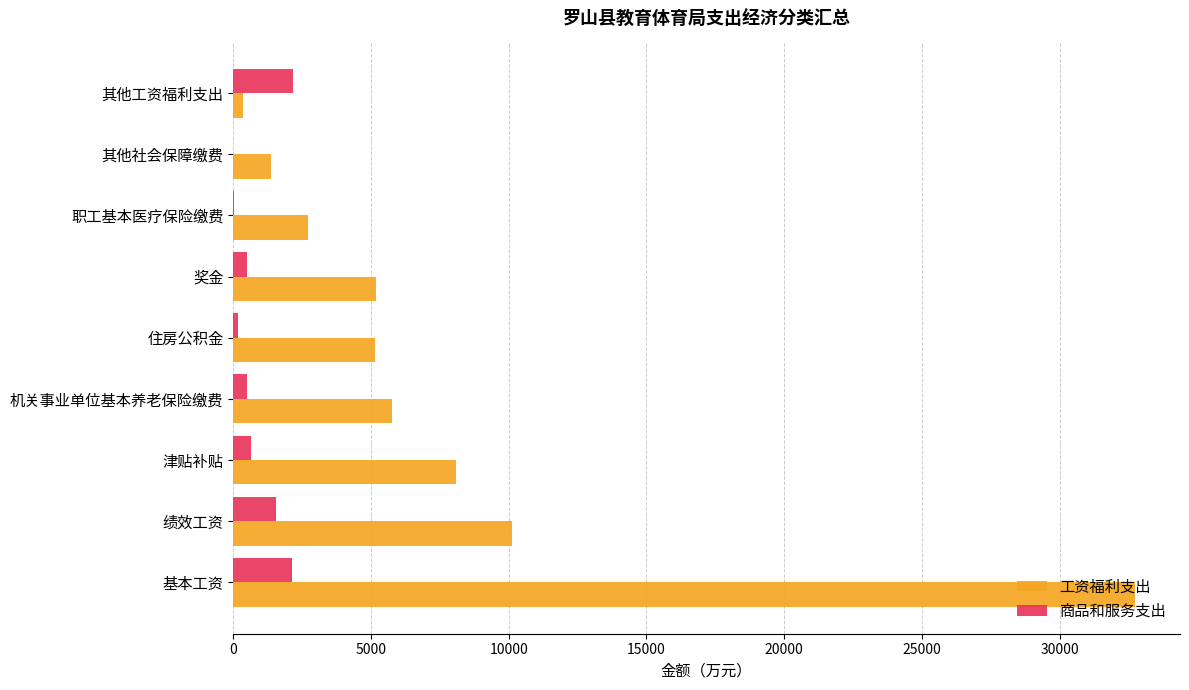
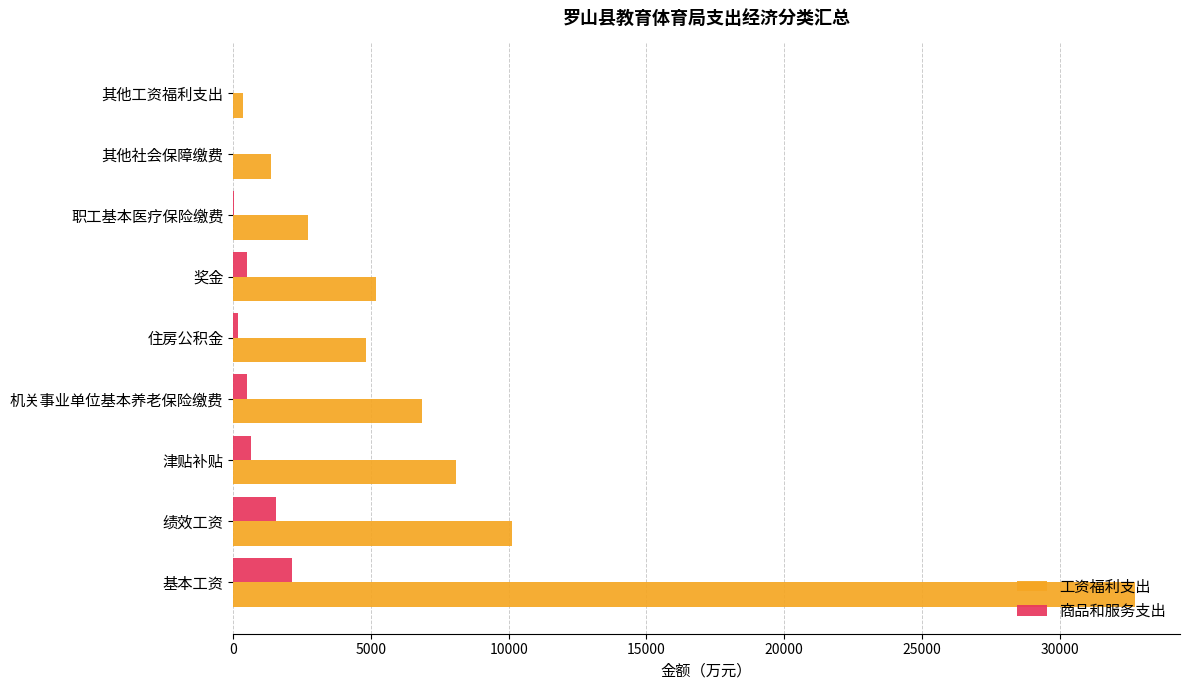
  {
    "工资福利支出": {
      "其他工资福利支出": 400,
      "其他社会保障缴费": 1400,
      "职工基本医疗保险缴费": 2700,
      "奖金": 5200,
-     "住房公积金": 5100,
-     "机关事业单位基本养老保险缴费": 5800,
+     "住房公积金": 4800,
+     "机关事业单位基本养老保险缴费": 6800,
      "津贴补贴": 8100,
      "绩效工资": 10100,
      "基本工资": 32700
    },
    "商品和服务支出": {
-     "其他工资福利支出": 2200,
+     "其他工资福利支出": 0,
      "奖金": 500,
      "住房公积金": 200,
      "机关事业单位基本养老保险缴费": 500,
      "津贴补贴": 600,
      "绩效工资": 1600,
      "基本工资": 2100
    }
  }
